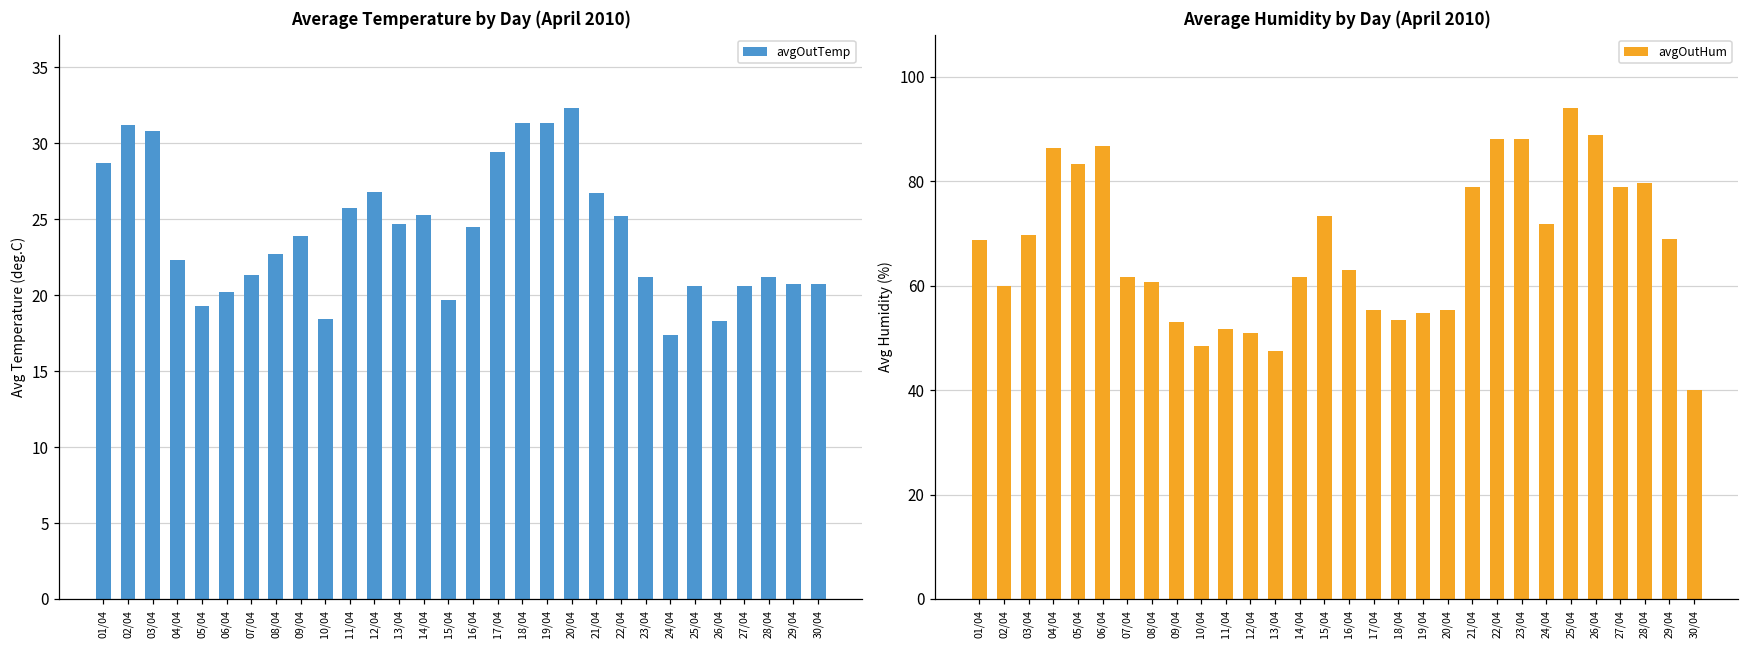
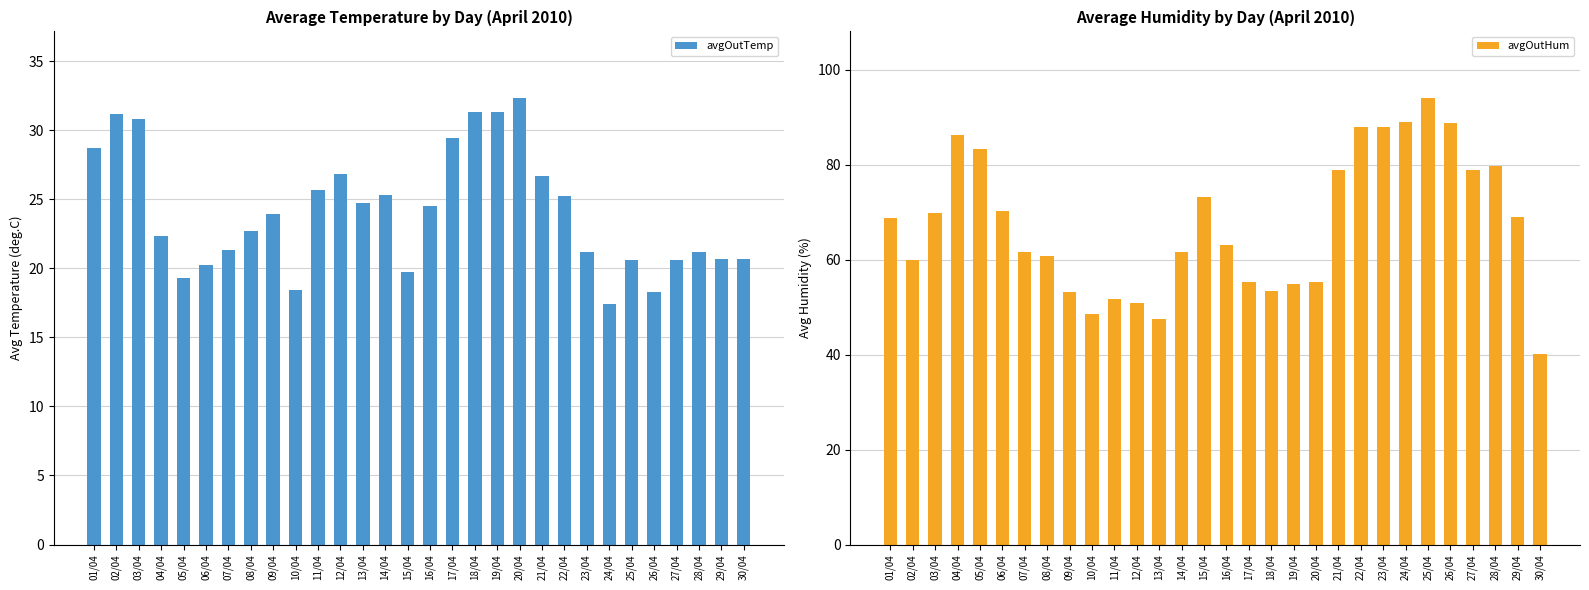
  {
    "Average Temperature by Day (April 2010)": {
      "01/04": 28.7,
      "02/04": 31.2,
      "03/04": 30.8,
      "04/04": 22.3,
      "05/04": 19.3,
      "06/04": 20.2,
      "07/04": 21.3,
      "08/04": 22.7,
      "09/04": 23.9,
      "10/04": 18.4,
      "11/04": 25.7,
      "12/04": 26.8,
      "13/04": 24.7,
      "14/04": 25.3,
      "15/04": 19.7,
      "16/04": 24.5,
      "17/04": 29.4,
      "18/04": 31.3,
      "19/04": 31.3,
      "20/04": 32.3,
      "21/04": 26.7,
      "22/04": 25.2,
      "23/04": 21.2,
      "24/04": 17.4,
      "25/04": 20.6,
      "26/04": 18.3,
      "27/04": 20.6,
      "28/04": 21.2,
      "29/04": 20.7,
      "30/04": 20.7
    },
    "Average Humidity by Day (April 2010)": {
      "01/04": 69,
      "02/04": 60,
      "03/04": 70,
      "04/04": 86,
      "05/04": 83,
-     "06/04": 87,
+     "06/04": 70,
      "07/04": 62,
      "08/04": 61,
      "09/04": 53,
      "10/04": 49,
      "11/04": 52,
      "12/04": 51,
      "13/04": 48,
      "14/04": 62,
      "15/04": 73,
      "16/04": 63,
      "17/04": 55,
      "18/04": 53,
      "19/04": 55,
      "20/04": 55,
      "21/04": 79,
      "22/04": 88,
      "23/04": 88,
-     "24/04": 72,
+     "24/04": 89,
      "25/04": 94,
      "26/04": 89,
      "27/04": 79,
      "28/04": 80,
      "29/04": 69,
      "30/04": 40
    }
  }
